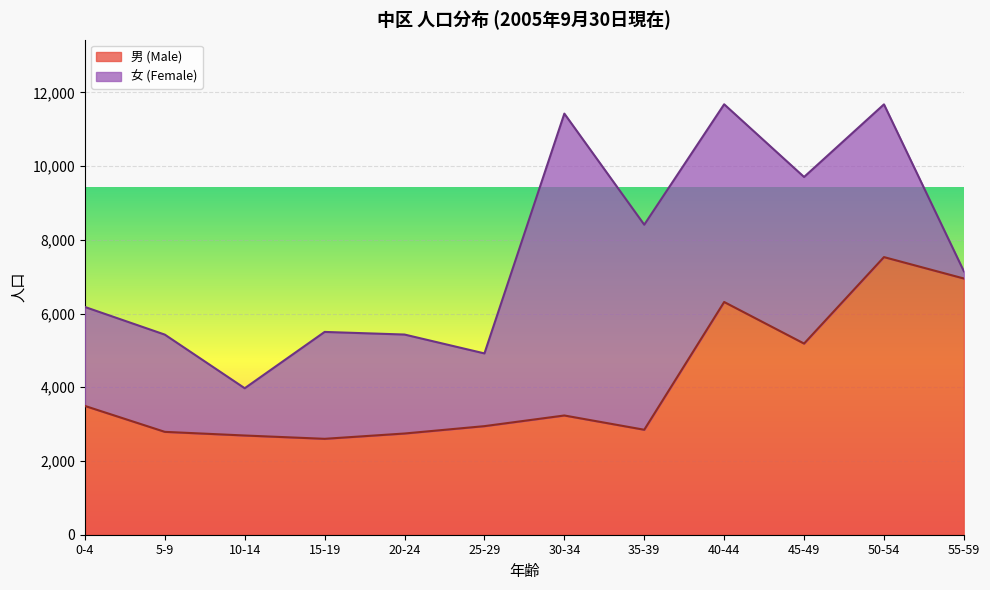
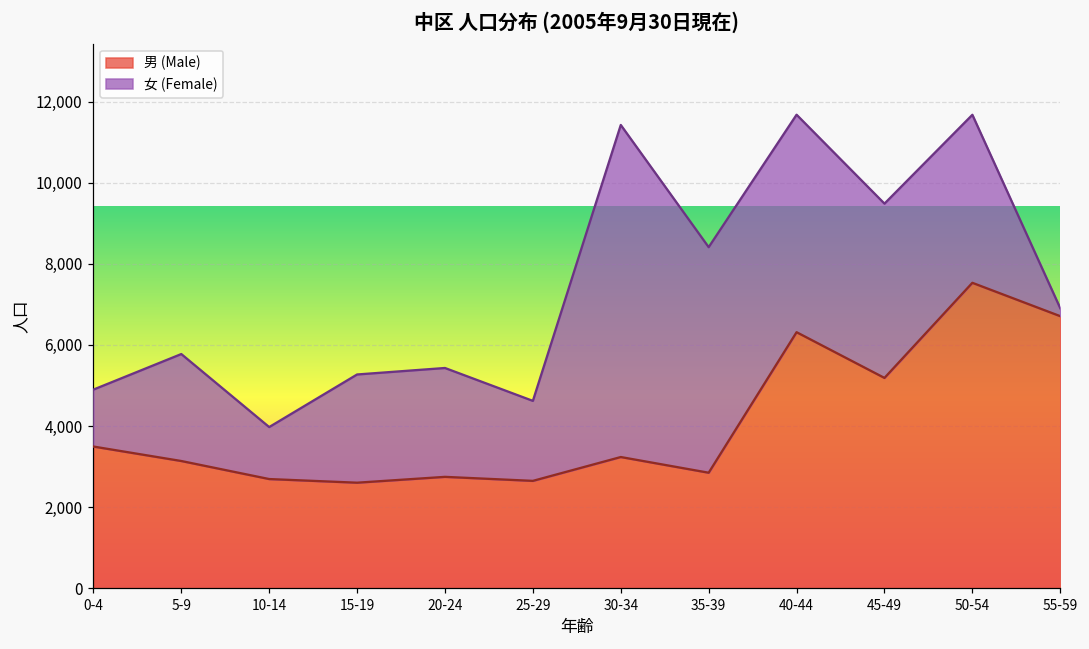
  {
    "男 (Male)": {
      "0-4": "3,500",
-     "5-9": "2,800",
+     "5-9": "3,100",
      "10-14": "2,700",
      "15-19": "2,600",
      "20-24": "2,700",
-     "25-29": "2,900",
+     "25-29": "2,600",
      "30-34": "3,200",
      "35-39": "2,800",
      "40-44": "6,300",
      "45-49": "5,200",
      "50-54": "7,500",
-     "55-59": "7,000"
+     "55-59": "6,700"
    },
    "女 (Female)": {
-     "0-4": "2,700",
+     "0-4": "1,400",
      "5-9": "2,600",
      "10-14": "1,300",
-     "15-19": "2,900",
+     "15-19": "2,700",
      "20-24": "2,700",
      "25-29": "2,000",
      "30-34": "8,200",
      "35-39": "5,600",
      "40-44": "5,400",
-     "45-49": "4,500",
+     "45-49": "4,300",
      "50-54": "4,100",
      "55-59": "200"
    }
  }
